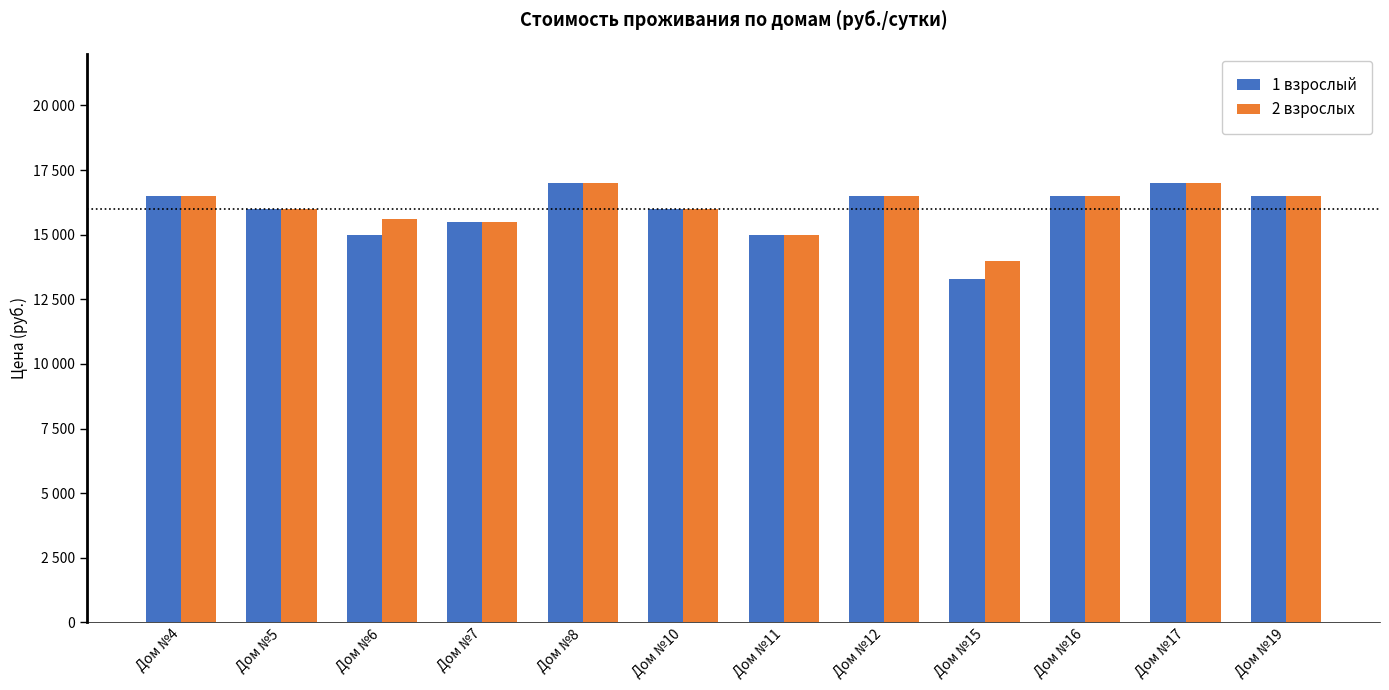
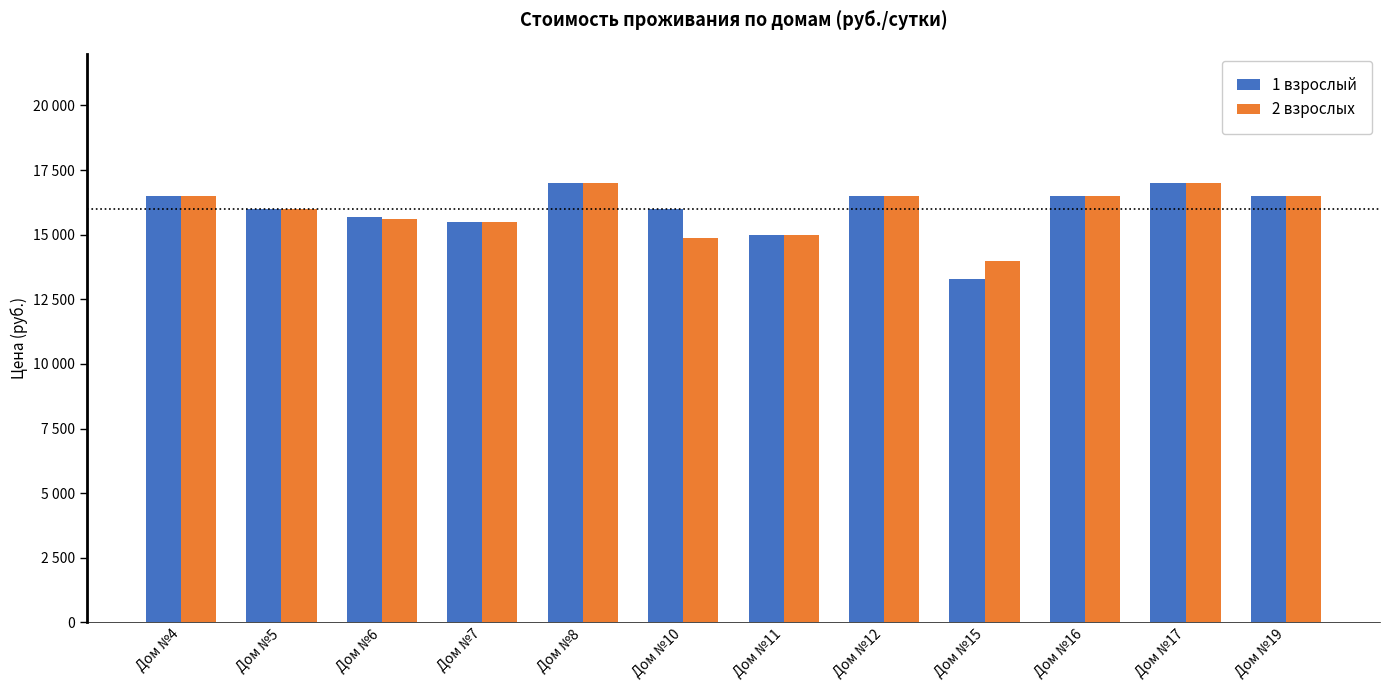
  {
    "1 взрослый": {
      "Дом №4": 16500,
      "Дом №5": 16000,
-     "Дом №6": 15000,
+     "Дом №6": 15700,
      "Дом №7": 15500,
      "Дом №8": 17000,
      "Дом №10": 16000,
      "Дом №11": 15000,
      "Дом №12": 16500,
      "Дом №15": 13300,
      "Дом №16": 16500,
      "Дом №17": 17000,
      "Дом №19": 16500
    },
    "2 взрослых": {
      "Дом №4": 16500,
      "Дом №5": 16000,
      "Дом №6": 15600,
      "Дом №7": 15500,
      "Дом №8": 17000,
-     "Дом №10": 16000,
+     "Дом №10": 14900,
      "Дом №11": 15000,
      "Дом №12": 16500,
      "Дом №15": 14000,
      "Дом №16": 16500,
      "Дом №17": 17000,
      "Дом №19": 16500
    }
  }
